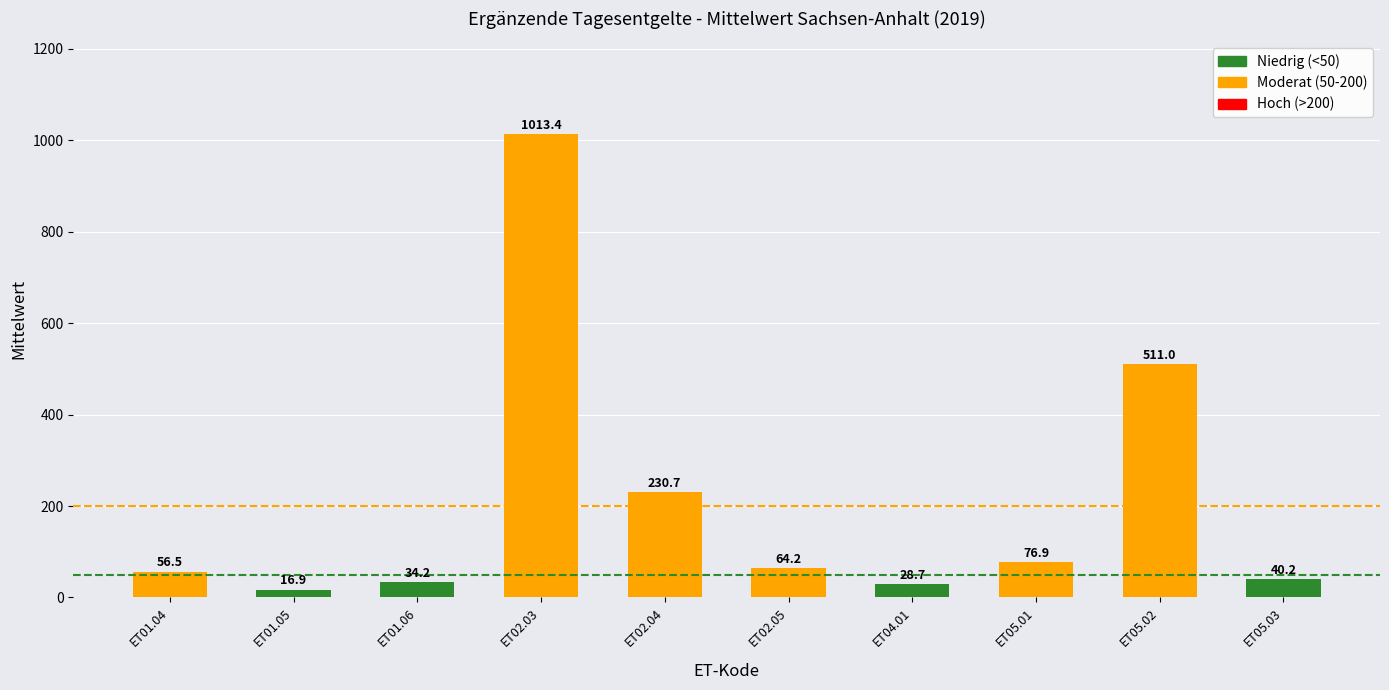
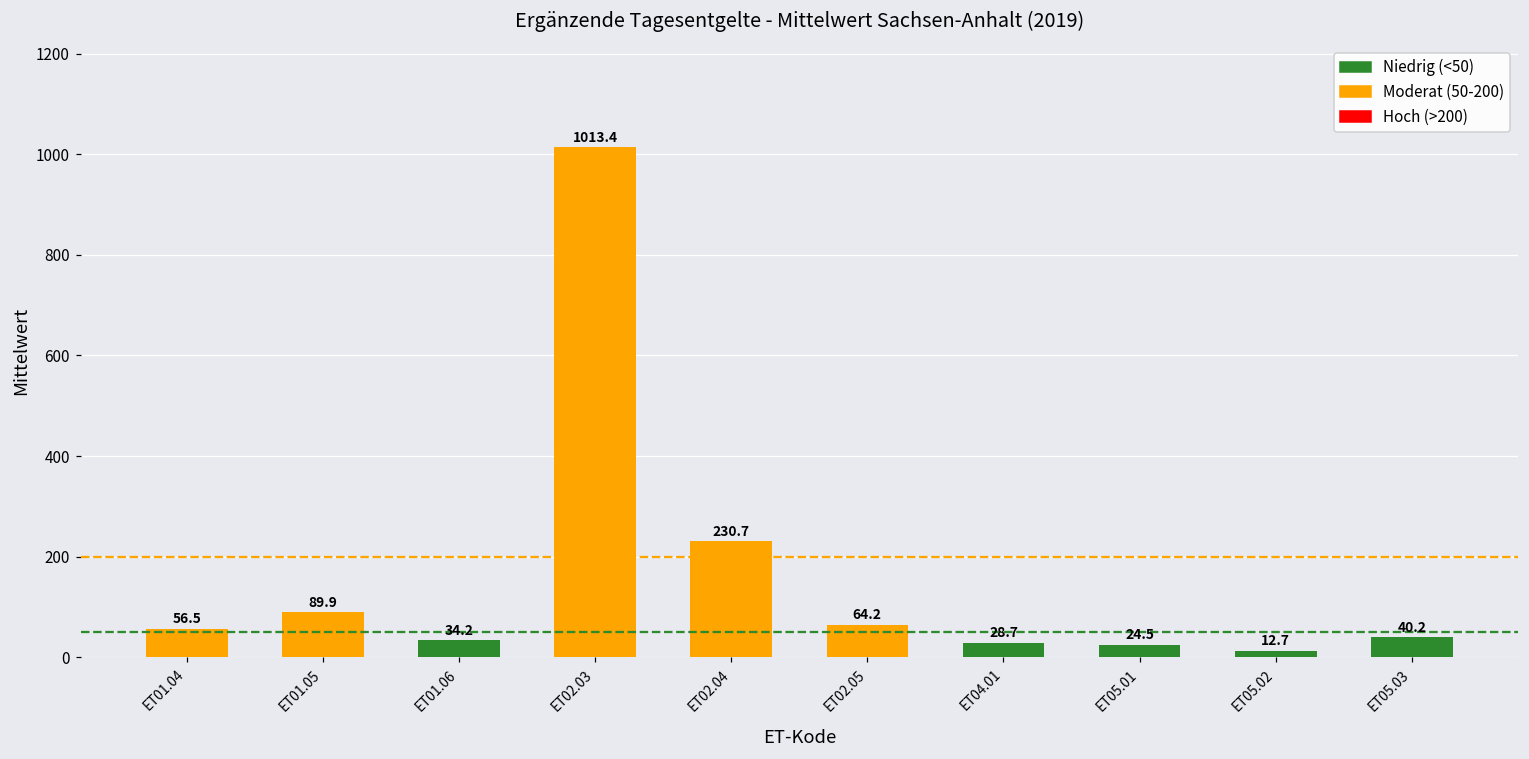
  {
    "ET01.04": 56.5,
-   "ET01.05": 16.9,
+   "ET01.05": 89.9,
    "ET01.06": 34.2,
    "ET02.03": 1013.4,
    "ET02.04": 230.7,
    "ET02.05": 64.2,
    "ET04.01": 28.7,
-   "ET05.01": 76.9,
-   "ET05.02": 511.0,
+   "ET05.01": 24.5,
+   "ET05.02": 12.7,
    "ET05.03": 40.2
  }
